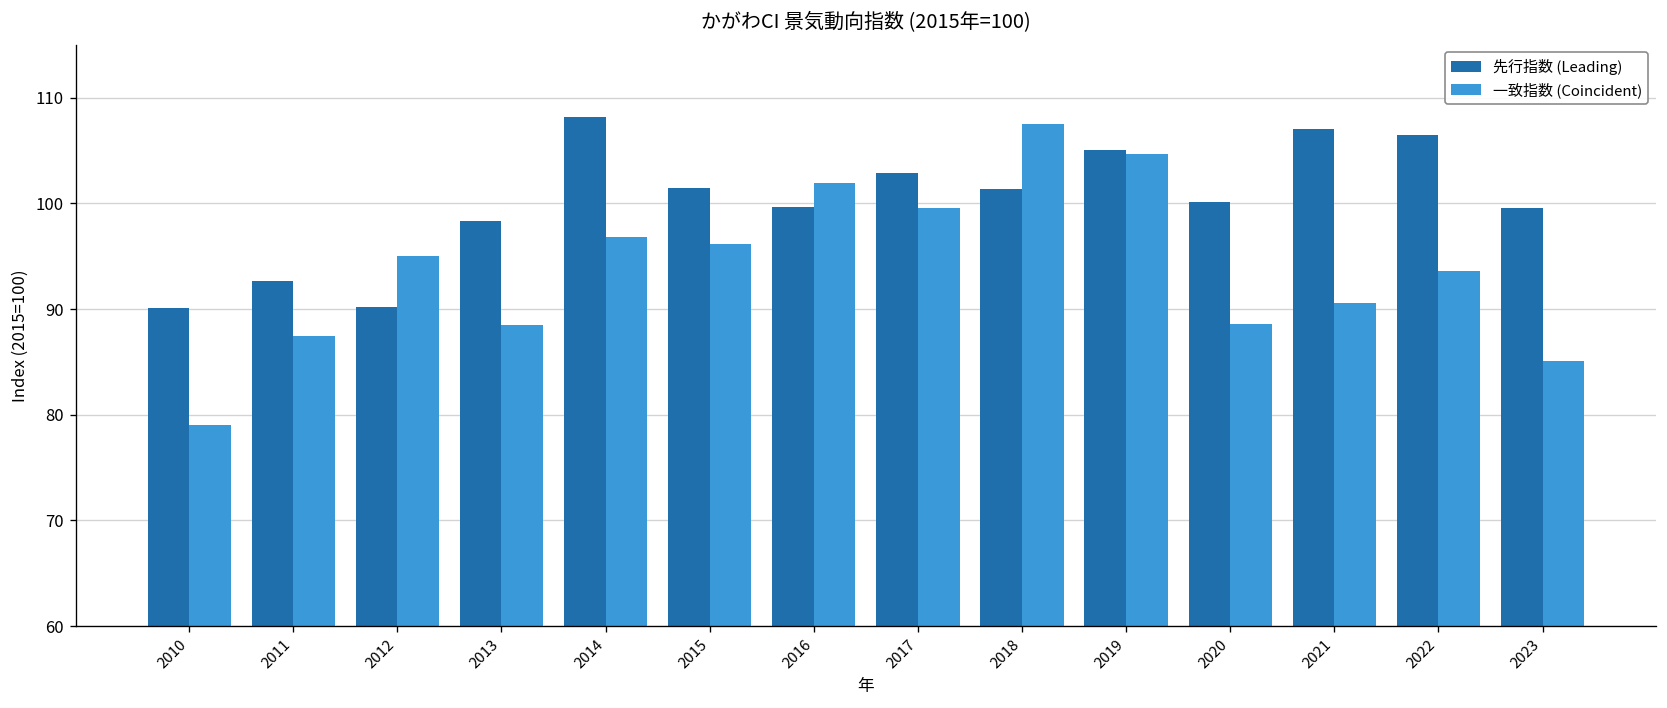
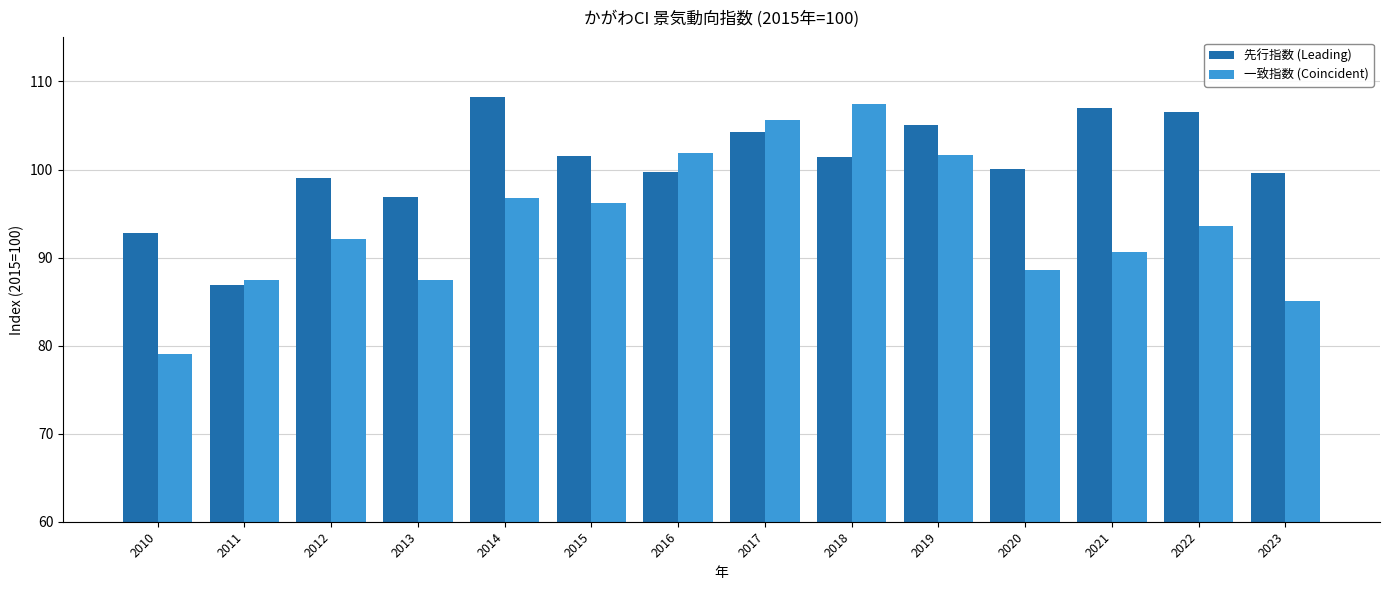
  {
    "先行指数 (Leading)": {
-     "2010": 90,
-     "2011": 93,
-     "2012": 90,
-     "2013": 98,
+     "2010": 93,
+     "2011": 87,
+     "2012": 99,
+     "2013": 97,
      "2014": 108,
      "2015": 102,
      "2016": 100,
-     "2017": 103,
+     "2017": 104,
      "2018": 101,
      "2019": 105,
      "2020": 100,
      "2021": 107,
      "2022": 107,
      "2023": 100
    },
    "一致指数 (Coincident)": {
      "2010": 79,
      "2011": 88,
-     "2012": 95,
-     "2013": 89,
+     "2012": 92,
+     "2013": 87,
      "2014": 97,
      "2015": 96,
      "2016": 102,
-     "2017": 100,
+     "2017": 106,
      "2018": 108,
-     "2019": 105,
+     "2019": 102,
      "2020": 89,
      "2021": 91,
      "2022": 94,
      "2023": 85
    }
  }
